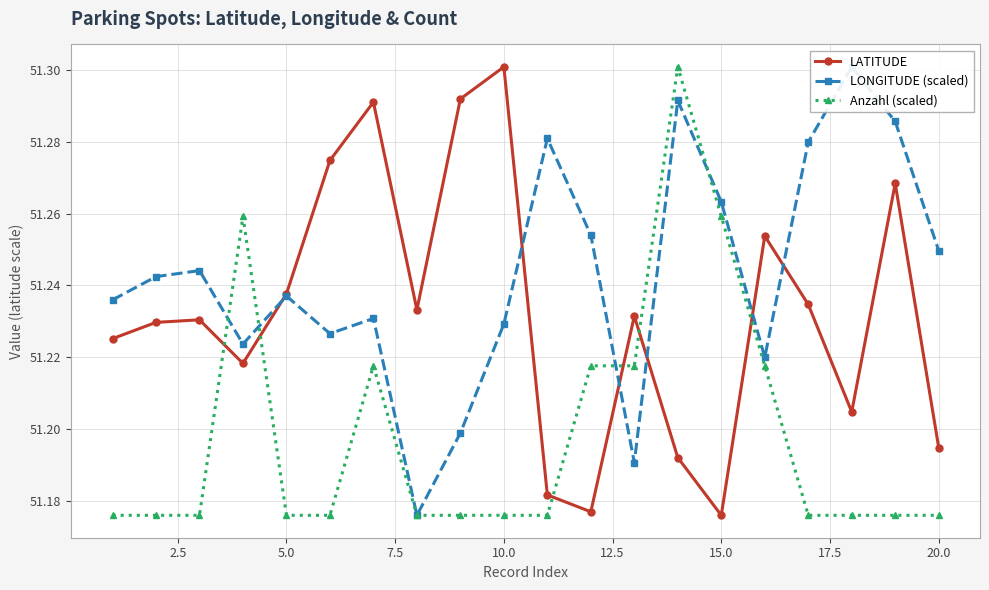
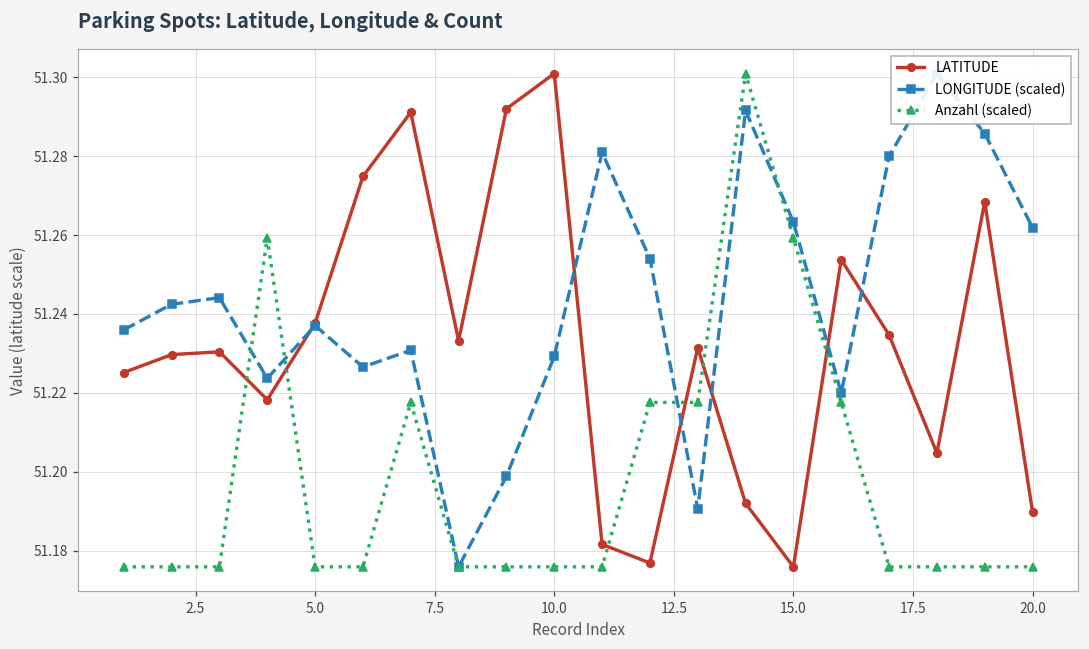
  {
    "LATITUDE": {
      "10.0": 51.301,
      "15.0": 51.176,
-     "20.0": 51.195
+     "20.0": 51.190
    },
    "LONGITUDE (scaled)": {
      "10.0": 51.229,
      "15.0": 51.263,
-     "20.0": 51.250
+     "20.0": 51.262
    },
    "Anzahl (scaled)": {
      "5.0": 51.176,
      "10.0": 51.176,
      "15.0": 51.259,
      "20.0": 51.176
    }
  }
